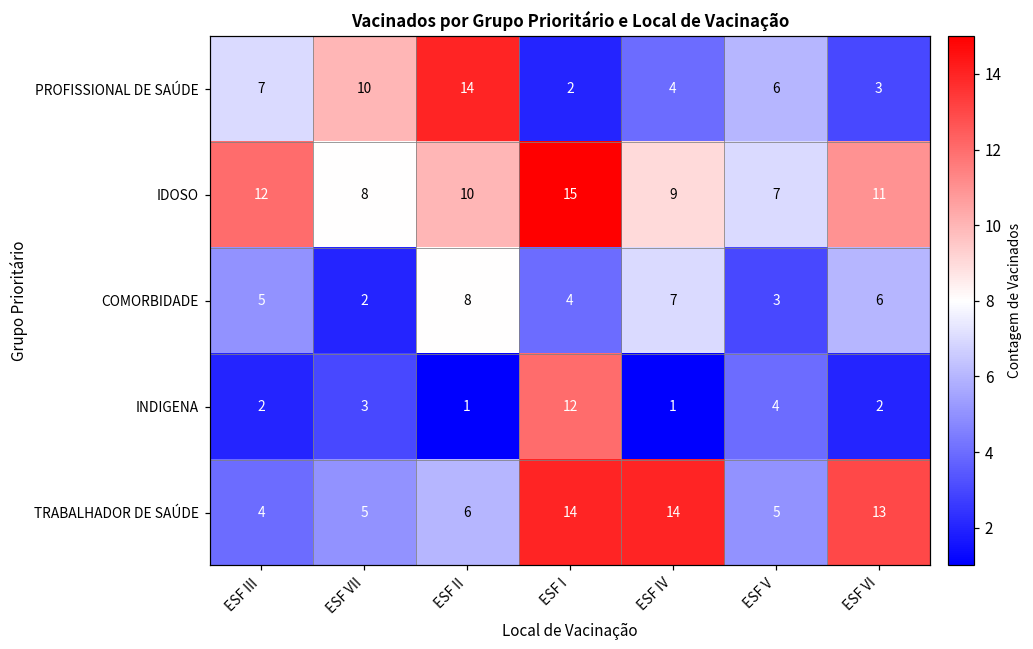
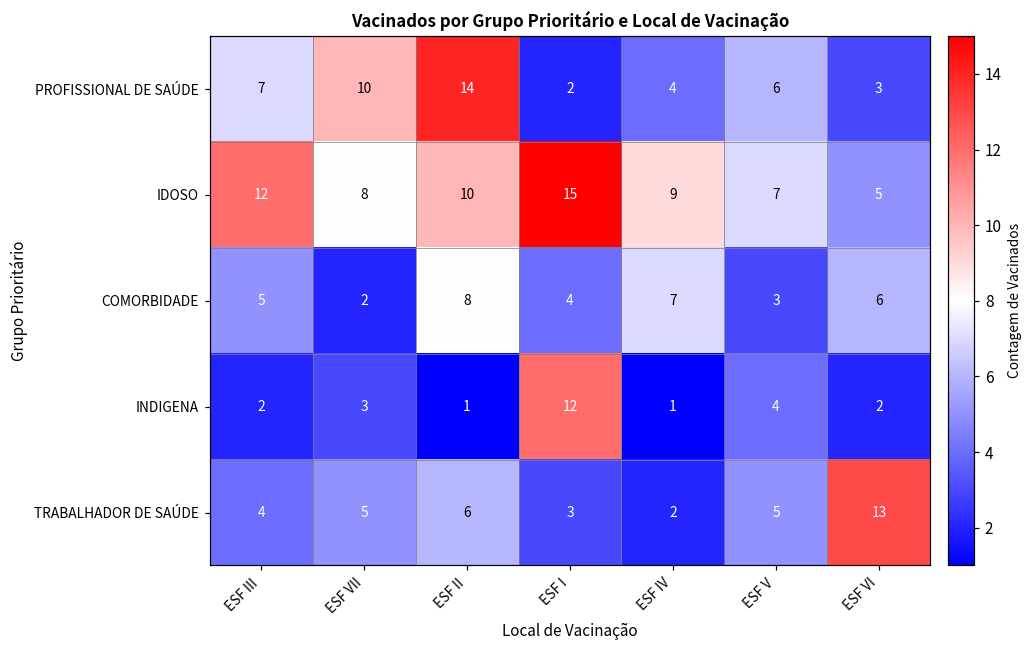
  {
    "PROFISSIONAL DE SAÚDE": {
      "ESF III": 7,
      "ESF VII": 10,
      "ESF II": 14,
      "ESF I": 2,
      "ESF IV": 4,
      "ESF V": 6,
      "ESF VI": 3
    },
    "IDOSO": {
      "ESF III": 12,
      "ESF VII": 8,
      "ESF II": 10,
      "ESF I": 15,
      "ESF IV": 9,
      "ESF V": 7,
-     "ESF VI": 11
+     "ESF VI": 5
    },
    "COMORBIDADE": {
      "ESF III": 5,
      "ESF VII": 2,
      "ESF II": 8,
      "ESF I": 4,
      "ESF IV": 7,
      "ESF V": 3,
      "ESF VI": 6
    },
    "INDIGENA": {
      "ESF III": 2,
      "ESF VII": 3,
      "ESF II": 1,
      "ESF I": 12,
      "ESF IV": 1,
      "ESF V": 4,
      "ESF VI": 2
    },
    "TRABALHADOR DE SAÚDE": {
      "ESF III": 4,
      "ESF VII": 5,
      "ESF II": 6,
-     "ESF I": 14,
-     "ESF IV": 14,
+     "ESF I": 3,
+     "ESF IV": 2,
      "ESF V": 5,
      "ESF VI": 13
    }
  }
